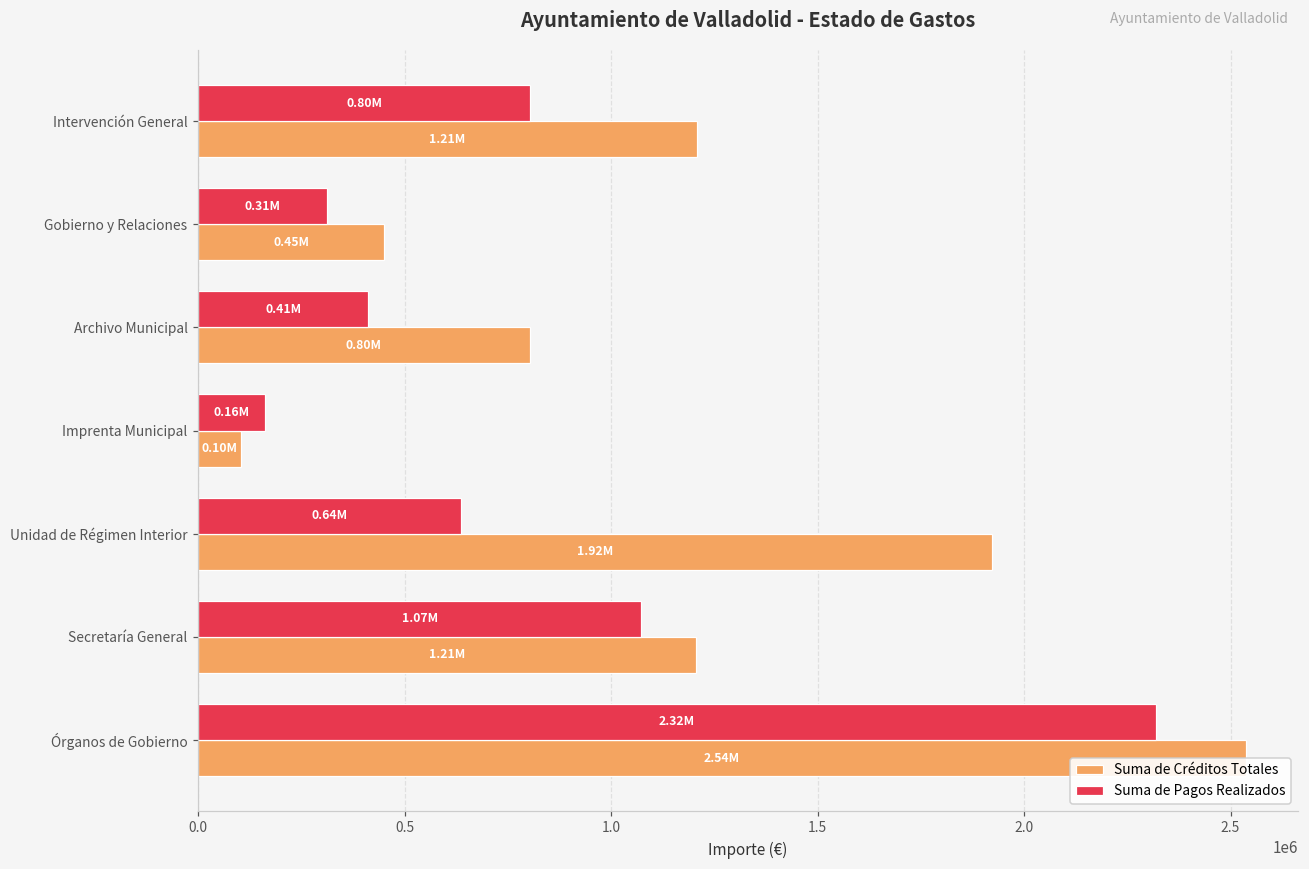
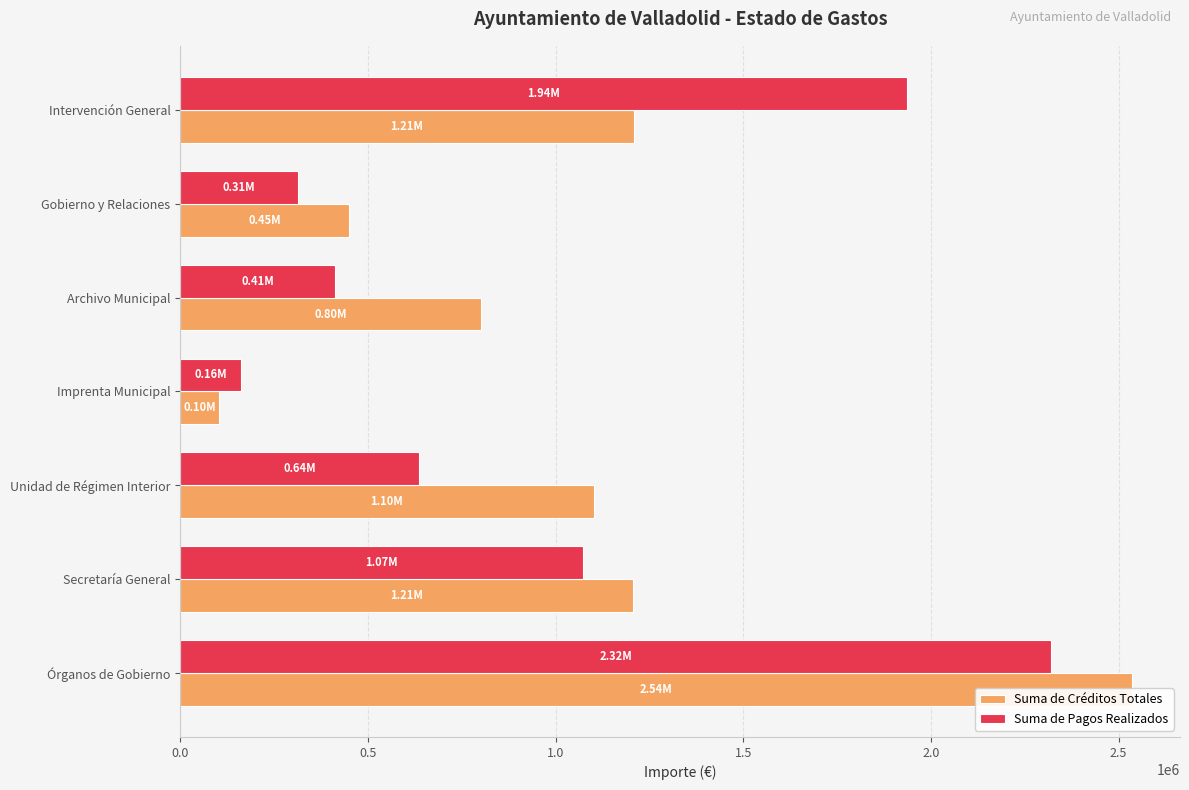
  {
    "Suma de Créditos Totales": {
      "Intervención General": "1.21M",
      "Gobierno y Relaciones": "0.45M",
      "Archivo Municipal": "0.80M",
      "Imprenta Municipal": "0.10M",
-     "Unidad de Régimen Interior": "1.92M",
+     "Unidad de Régimen Interior": "1.10M",
      "Secretaría General": "1.21M"
    },
    "Suma de Pagos Realizados": {
-     "Intervención General": "0.80M",
+     "Intervención General": "1.94M",
      "Gobierno y Relaciones": "0.31M",
      "Archivo Municipal": "0.41M",
      "Imprenta Municipal": "0.16M",
      "Unidad de Régimen Interior": "0.64M",
      "Secretaría General": "1.07M",
      "Órganos de Gobierno": "2.32M"
    }
  }
